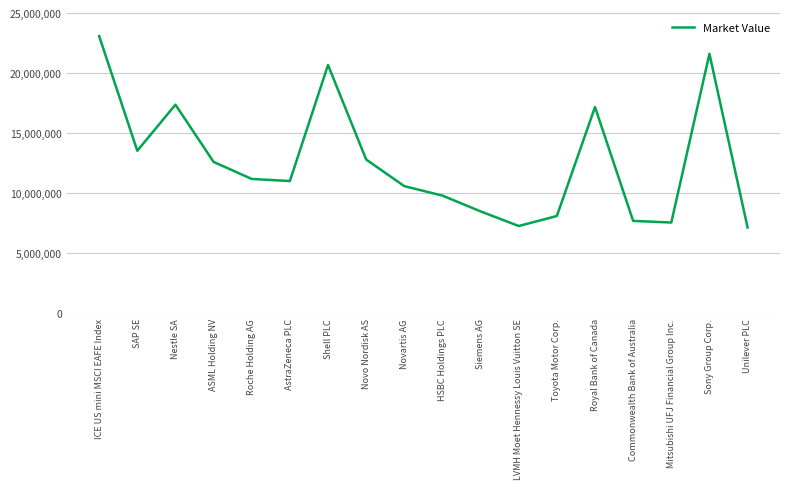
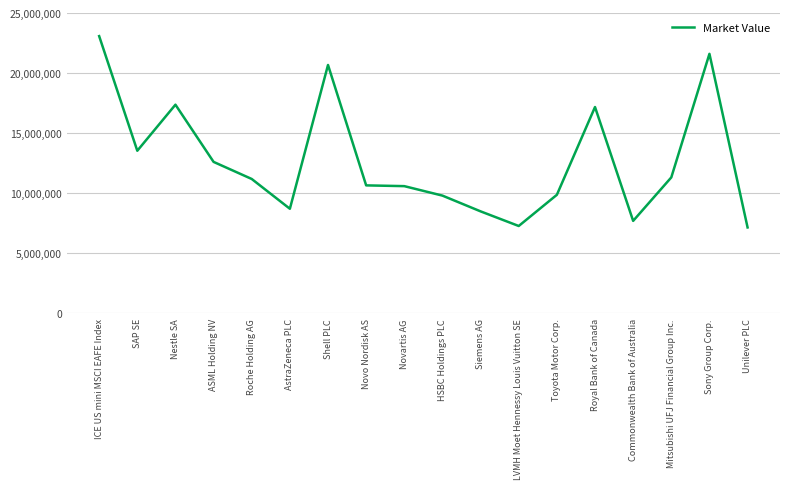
  {
    "ICE US mini MSCI EAFE Index": "23,100,000",
    "SAP SE": "13,500,000",
    "Nestle SA": "17,400,000",
    "ASML Holding NV": "12,600,000",
    "Roche Holding AG": "11,200,000",
-   "AstraZeneca PLC": "11,000,000",
+   "AstraZeneca PLC": "8,700,000",
    "Shell PLC": "20,700,000",
-   "Novo Nordisk AS": "12,800,000",
+   "Novo Nordisk AS": "10,700,000",
    "Novartis AG": "10,600,000",
    "HSBC Holdings PLC": "9,800,000",
    "Siemens AG": "8,500,000",
    "LVMH Moet Hennessy Louis Vuitton SE": "7,300,000",
-   "Toyota Motor Corp.": "8,100,000",
+   "Toyota Motor Corp.": "9,900,000",
    "Royal Bank of Canada": "17,200,000",
    "Commonwealth Bank of Australia": "7,700,000",
-   "Mitsubishi UFJ Financial Group Inc.": "7,600,000",
+   "Mitsubishi UFJ Financial Group Inc.": "11,300,000",
    "Sony Group Corp.": "21,600,000",
    "Unilever PLC": "7,200,000"
  }
